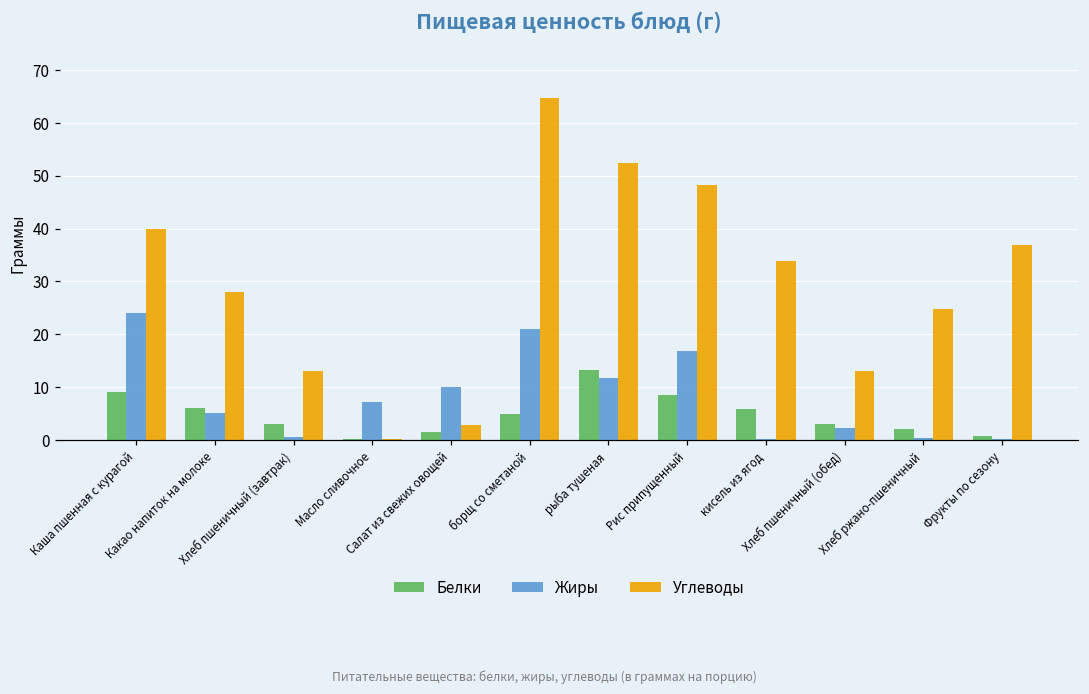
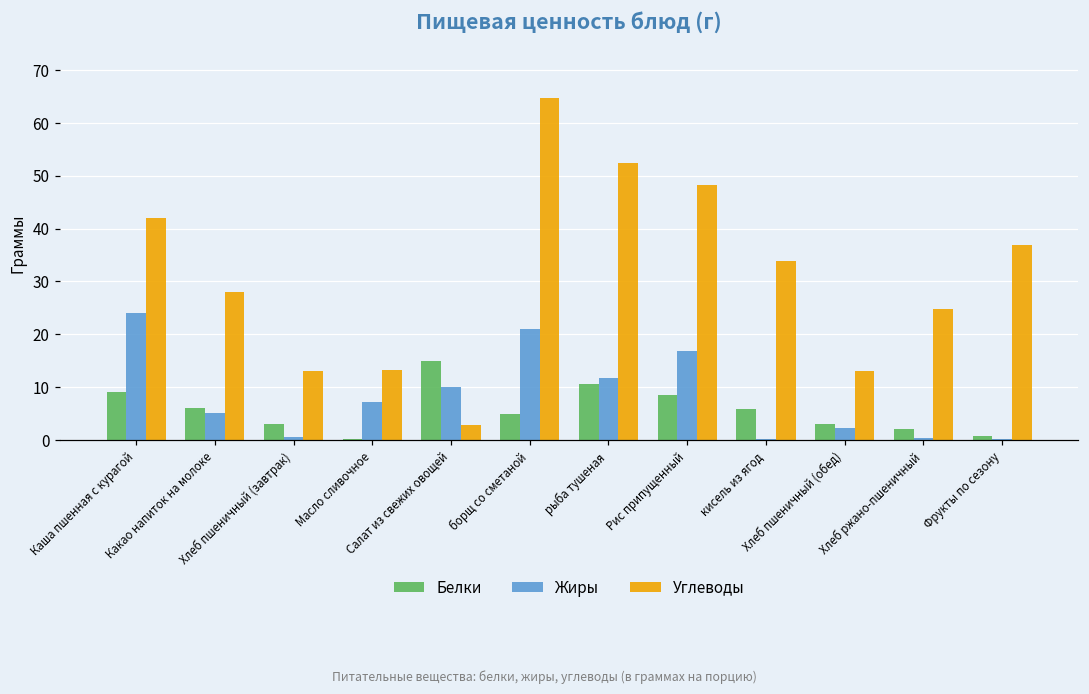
  {
    "Белки": {
      "Каша пшенная с курагой": 9,
      "Какао напиток на молоке": 6,
      "Хлеб пшеничный (завтрак)": 3,
-     "Салат из свежих овощей": 2,
+     "Салат из свежих овощей": 15,
      "борщ со сметаной": 5,
-     "рыба тушеная": 13,
+     "рыба тушеная": 10,
      "Рис припущенный": 9,
      "кисель из ягод": 6,
      "Хлеб пшеничный (обед)": 3,
      "Хлеб ржано-пшеничный": 2,
      "Фрукты по сезону": 1
    },
    "Жиры": {
      "Каша пшенная с курагой": 24,
      "Какао напиток на молоке": 5,
      "Масло сливочное": 7,
      "Салат из свежих овощей": 10,
      "борщ со сметаной": 21,
      "рыба тушеная": 12,
      "Рис припущенный": 17,
      "Хлеб пшеничный (обед)": 2
    },
    "Углеводы": {
-     "Каша пшенная с курагой": 40,
+     "Каша пшенная с курагой": 42,
      "Какао напиток на молоке": 28,
      "Хлеб пшеничный (завтрак)": 13,
-     "Масло сливочное": 0,
+     "Масло сливочное": 13,
      "Салат из свежих овощей": 3,
      "борщ со сметаной": 65,
      "рыба тушеная": 52,
      "Рис припущенный": 48,
      "кисель из ягод": 34,
      "Хлеб пшеничный (обед)": 13,
      "Хлеб ржано-пшеничный": 25,
      "Фрукты по сезону": 37
    }
  }
